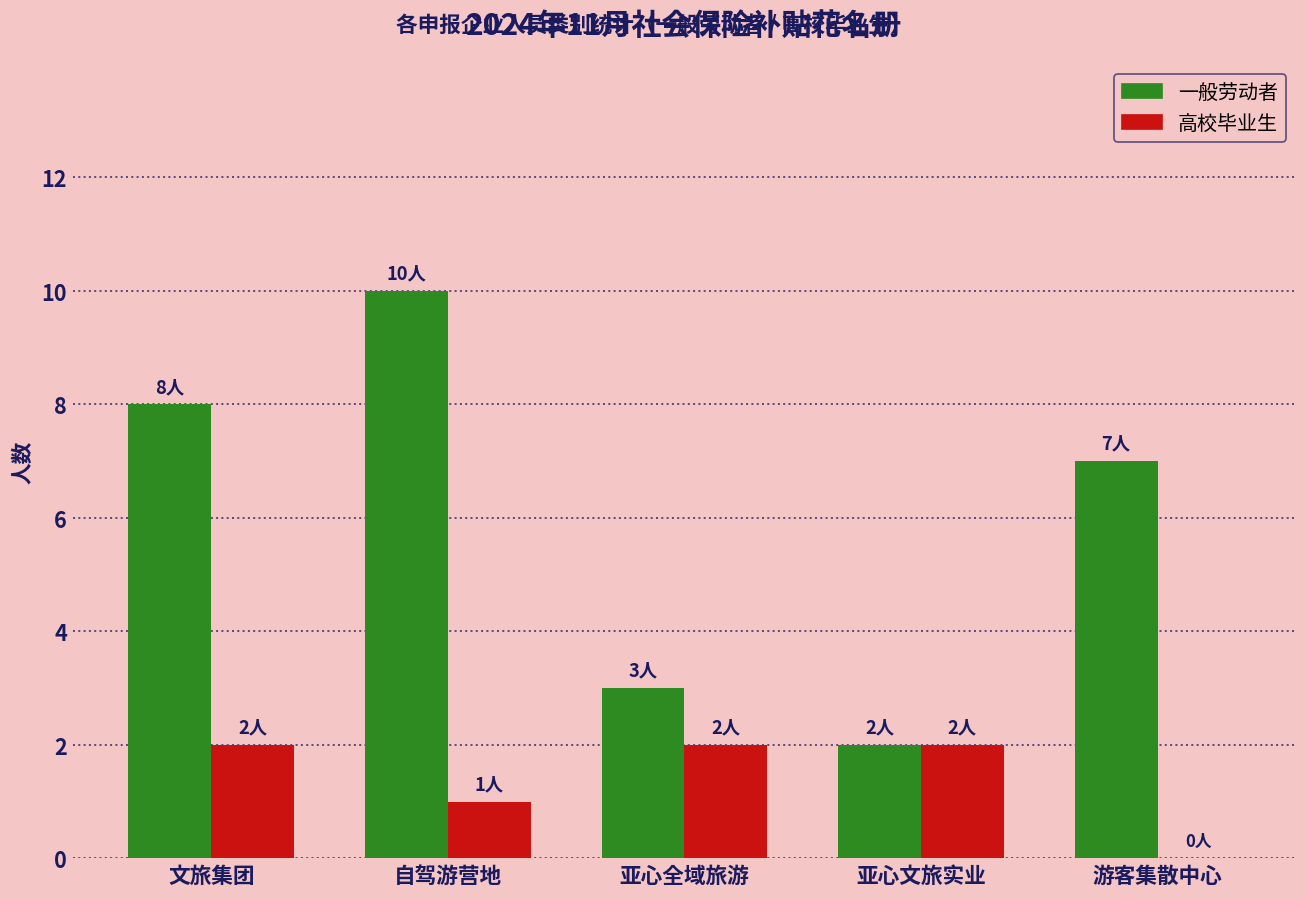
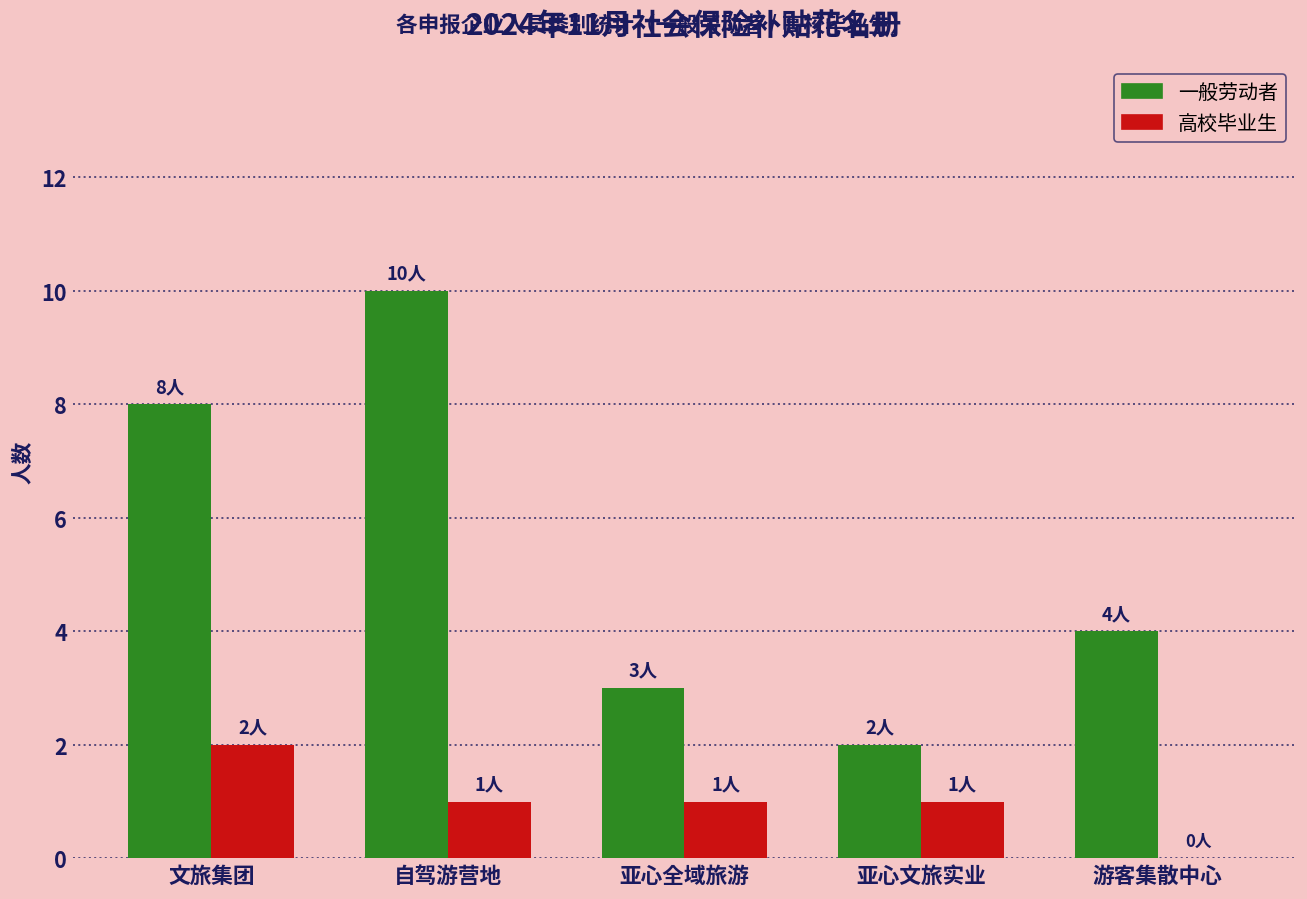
  {
    "一般劳动者": {
      "文旅集团": "8人",
      "自驾游营地": "10人",
      "亚心全域旅游": "3人",
      "亚心文旅实业": "2人",
-     "游客集散中心": "7人"
+     "游客集散中心": "4人"
    },
    "高校毕业生": {
      "文旅集团": "2人",
      "自驾游营地": "1人",
-     "亚心全域旅游": "2人",
-     "亚心文旅实业": "2人",
+     "亚心全域旅游": "1人",
+     "亚心文旅实业": "1人",
      "游客集散中心": "0人"
    }
  }
